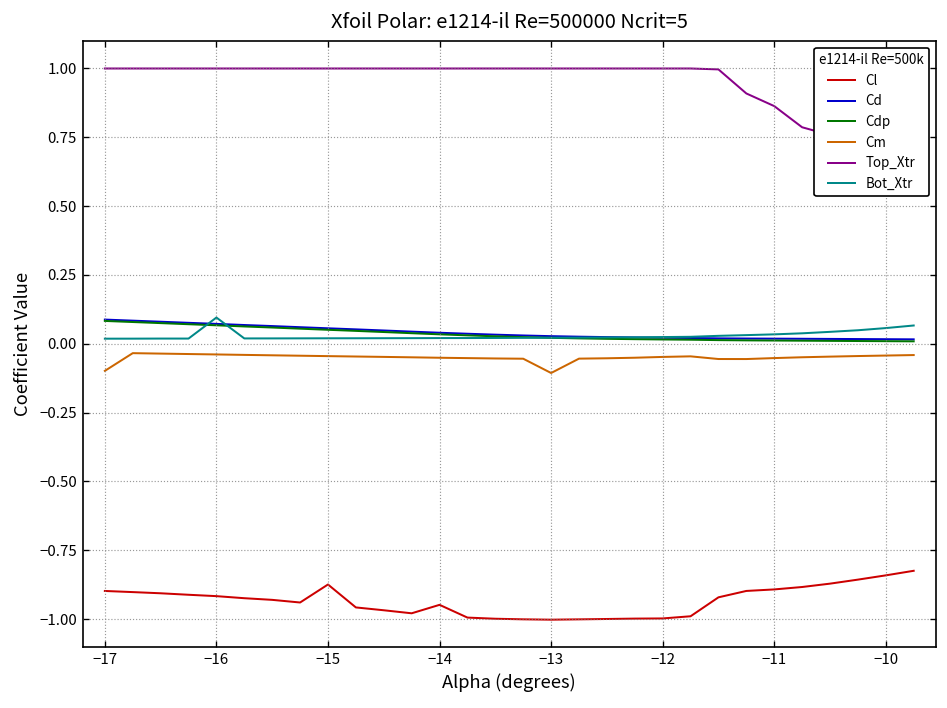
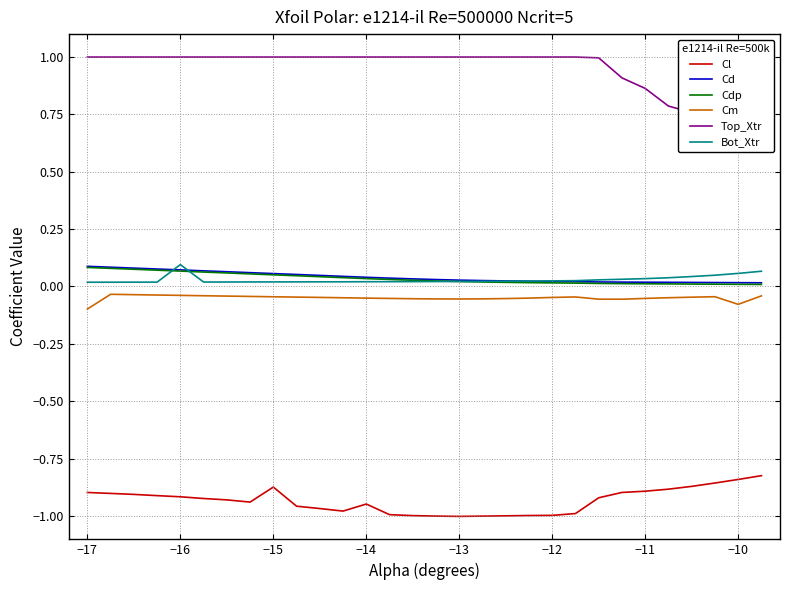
  {
    "Cl": {
      "−17": -0.90,
      "−16": -0.92,
      "−15": -0.87,
      "−14": -0.95,
      "−13": -1.00,
      "−12": -1.00,
      "−11": -0.89,
      "−10": -0.84
    },
    "Cm": {
      "−17": -0.10,
      "−16": -0.04,
      "−15": -0.04,
      "−14": -0.05,
-     "−13": -0.11,
+     "−13": -0.05,
      "−12": -0.05,
      "−11": -0.05,
-     "−10": -0.04
+     "−10": -0.08
    },
    "Top_Xtr": {
      "−17": 1.00,
      "−16": 1.00,
      "−15": 1.00,
      "−14": 1.00,
      "−13": 1.00,
      "−12": 1.00,
      "−11": 0.86
    },
    "Bot_Xtr": {
      "−17": 0.02,
      "−16": 0.10,
      "−15": 0.02,
      "−14": 0.02,
      "−11": 0.03,
      "−10": 0.06
    }
  }
